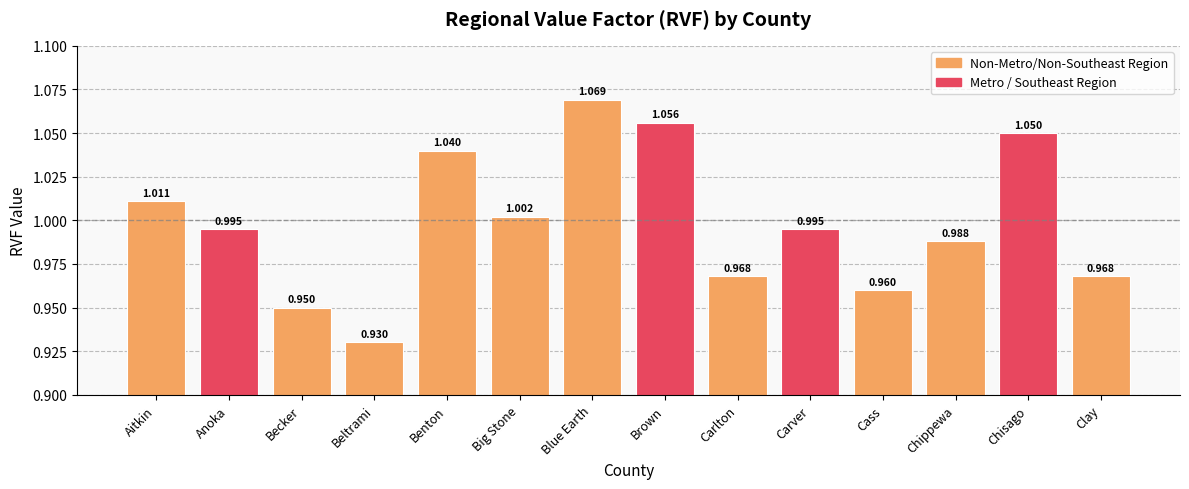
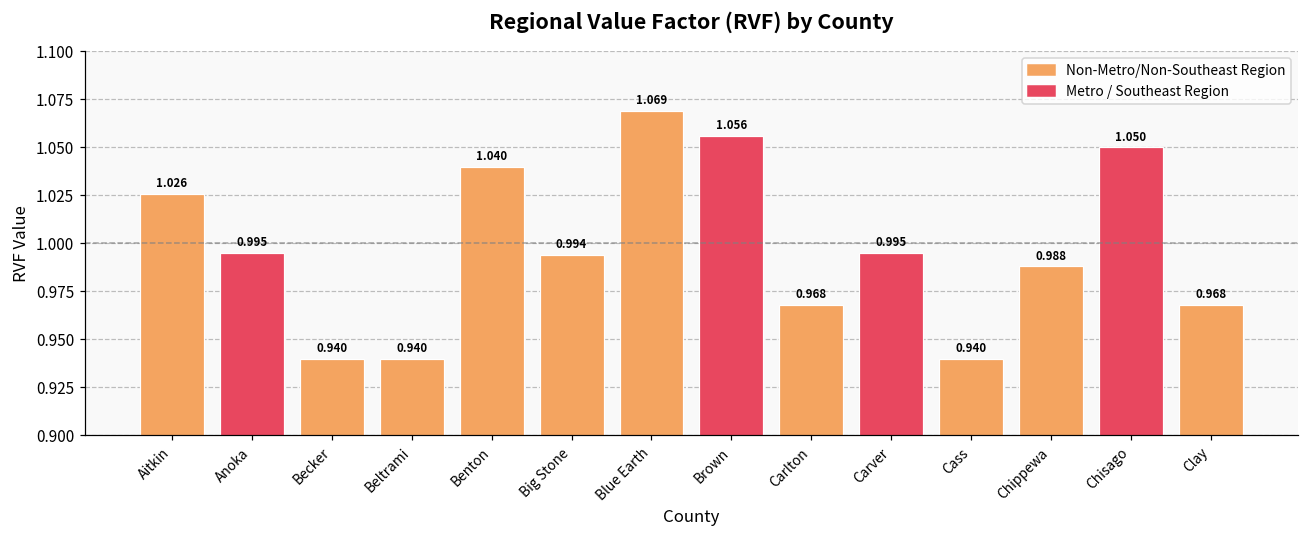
  {
-   "Aitkin": 1.011,
+   "Aitkin": 1.026,
    "Anoka": 0.995,
-   "Becker": 0.950,
-   "Beltrami": 0.930,
+   "Becker": 0.940,
+   "Beltrami": 0.940,
    "Benton": 1.040,
-   "Big Stone": 1.002,
+   "Big Stone": 0.994,
    "Blue Earth": 1.069,
    "Brown": 1.056,
    "Carlton": 0.968,
    "Carver": 0.995,
-   "Cass": 0.960,
+   "Cass": 0.940,
    "Chippewa": 0.988,
    "Chisago": 1.050,
    "Clay": 0.968
  }
